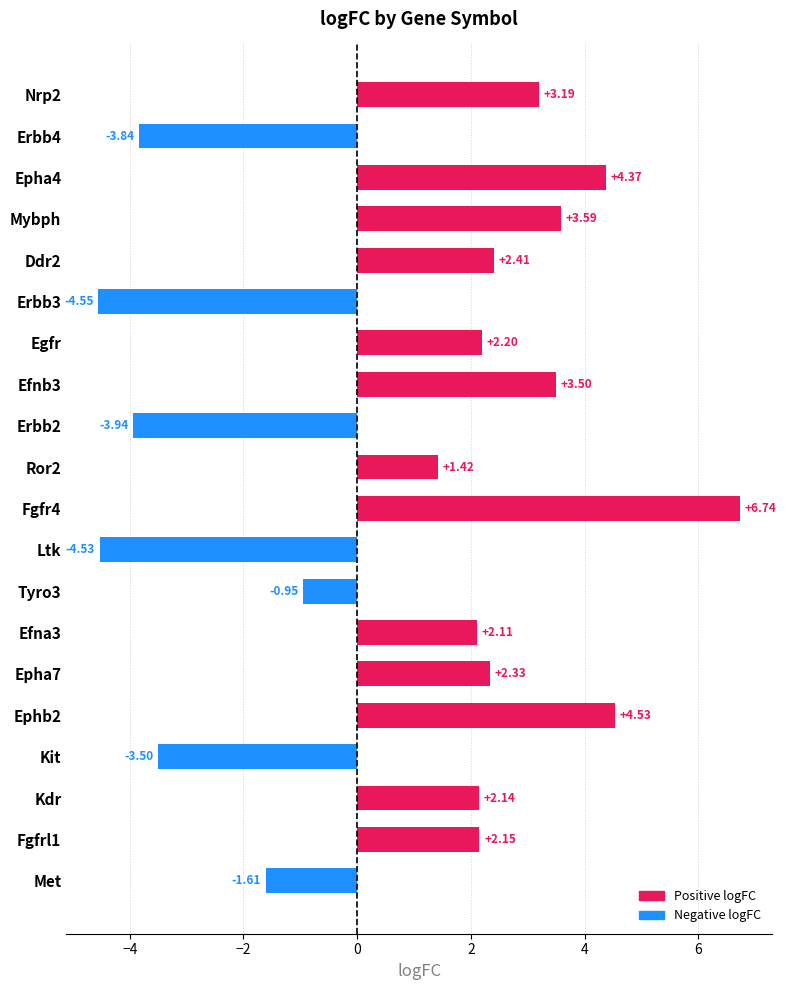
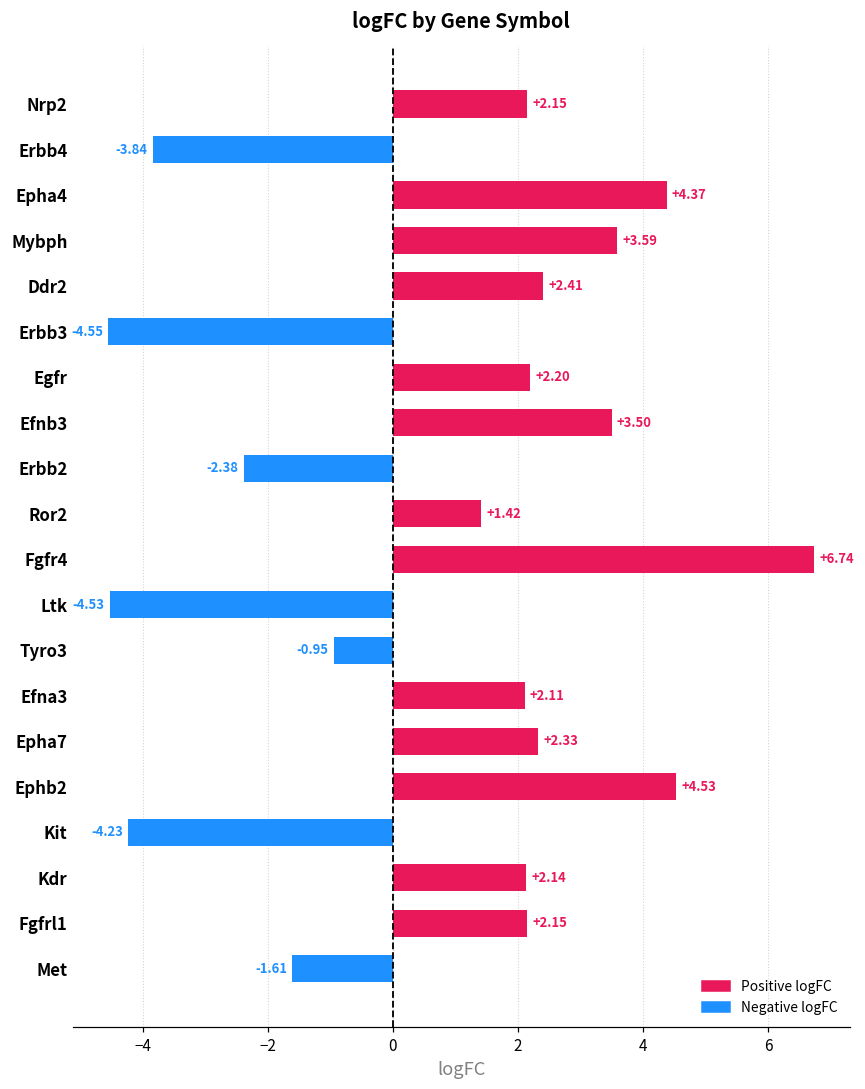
  {
-   "Nrp2": "+3.19",
+   "Nrp2": "+2.15",
    "Erbb4": "-3.84",
    "Epha4": "+4.37",
    "Mybph": "+3.59",
    "Ddr2": "+2.41",
    "Erbb3": "-4.55",
    "Egfr": "+2.20",
    "Efnb3": "+3.50",
-   "Erbb2": "-3.94",
+   "Erbb2": "-2.38",
    "Ror2": "+1.42",
    "Fgfr4": "+6.74",
    "Ltk": "-4.53",
    "Tyro3": "-0.95",
    "Efna3": "+2.11",
    "Epha7": "+2.33",
    "Ephb2": "+4.53",
-   "Kit": "-3.50",
+   "Kit": "-4.23",
    "Kdr": "+2.14",
    "Fgfrl1": "+2.15",
    "Met": "-1.61"
  }
